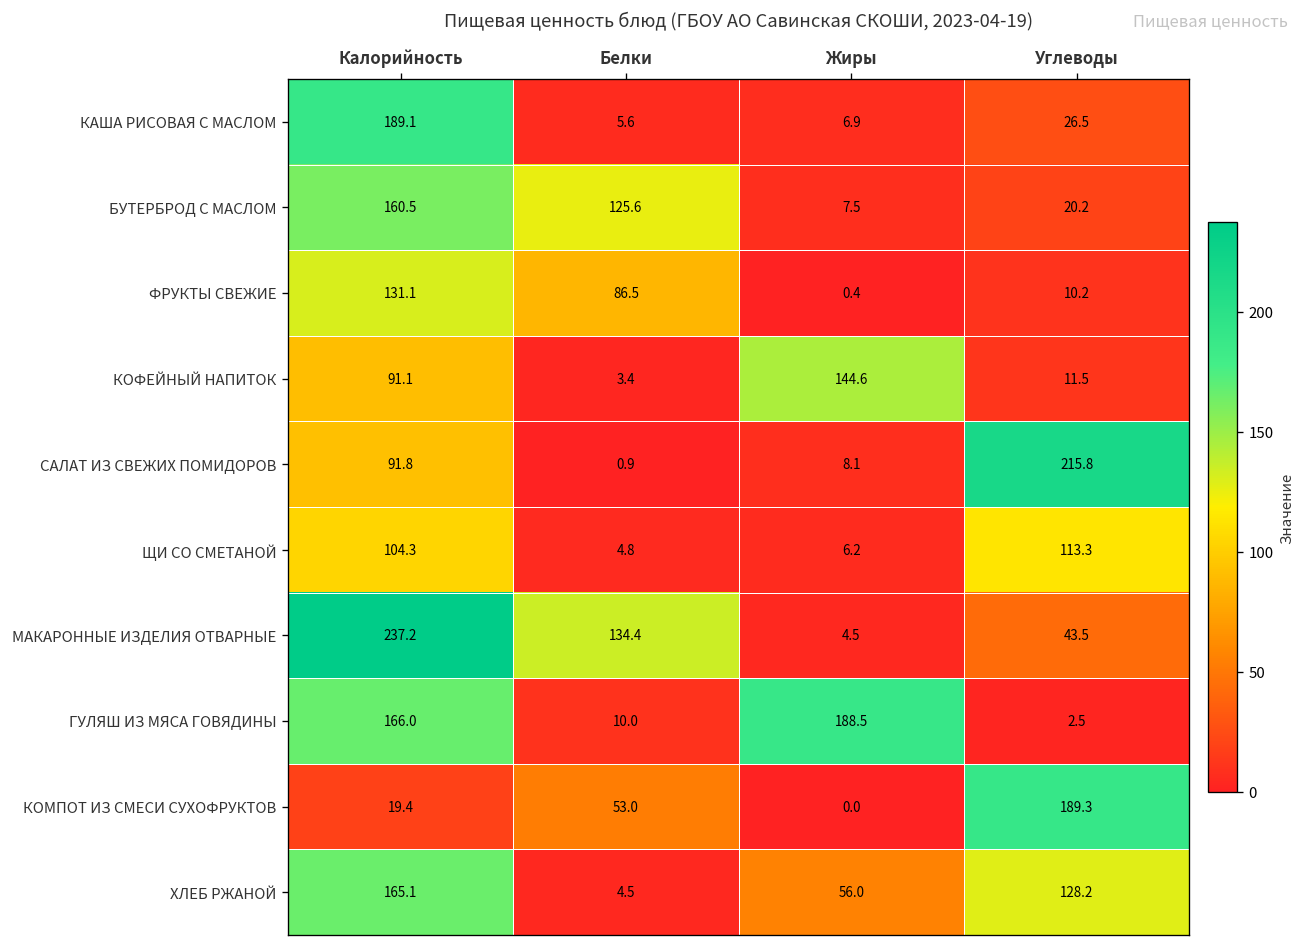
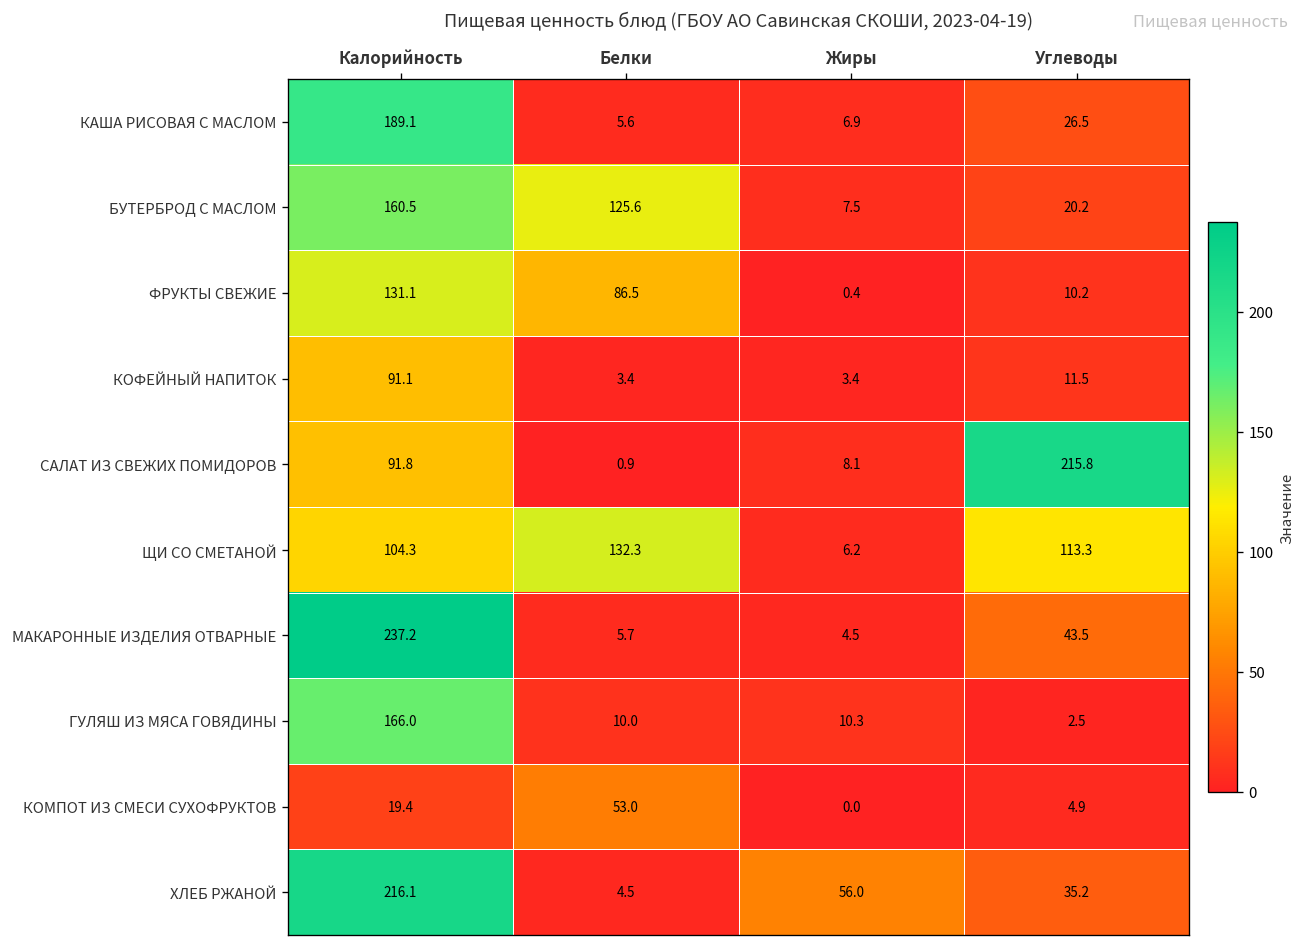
  {
    "КАША РИСОВАЯ С МАСЛОМ": {
      "Калорийность": 189.1,
      "Белки": 5.6,
      "Жиры": 6.9,
      "Углеводы": 26.5
    },
    "БУТЕРБРОД С МАСЛОМ": {
      "Калорийность": 160.5,
      "Белки": 125.6,
      "Жиры": 7.5,
      "Углеводы": 20.2
    },
    "ФРУКТЫ СВЕЖИЕ": {
      "Калорийность": 131.1,
      "Белки": 86.5,
      "Жиры": 0.4,
      "Углеводы": 10.2
    },
    "КОФЕЙНЫЙ НАПИТОК": {
      "Калорийность": 91.1,
      "Белки": 3.4,
-     "Жиры": 144.6,
+     "Жиры": 3.4,
      "Углеводы": 11.5
    },
    "САЛАТ ИЗ СВЕЖИХ ПОМИДОРОВ": {
      "Калорийность": 91.8,
      "Белки": 0.9,
      "Жиры": 8.1,
      "Углеводы": 215.8
    },
    "ЩИ СО СМЕТАНОЙ": {
      "Калорийность": 104.3,
-     "Белки": 4.8,
+     "Белки": 132.3,
      "Жиры": 6.2,
      "Углеводы": 113.3
    },
    "МАКАРОННЫЕ ИЗДЕЛИЯ ОТВАРНЫЕ": {
      "Калорийность": 237.2,
-     "Белки": 134.4,
+     "Белки": 5.7,
      "Жиры": 4.5,
      "Углеводы": 43.5
    },
    "ГУЛЯШ ИЗ МЯСА ГОВЯДИНЫ": {
      "Калорийность": 166.0,
      "Белки": 10.0,
-     "Жиры": 188.5,
+     "Жиры": 10.3,
      "Углеводы": 2.5
    },
    "КОМПОТ ИЗ СМЕСИ СУХОФРУКТОВ": {
      "Калорийность": 19.4,
      "Белки": 53.0,
      "Жиры": 0.0,
-     "Углеводы": 189.3
+     "Углеводы": 4.9
    },
    "ХЛЕБ РЖАНОЙ": {
-     "Калорийность": 165.1,
+     "Калорийность": 216.1,
      "Белки": 4.5,
      "Жиры": 56.0,
-     "Углеводы": 128.2
+     "Углеводы": 35.2
    }
  }
